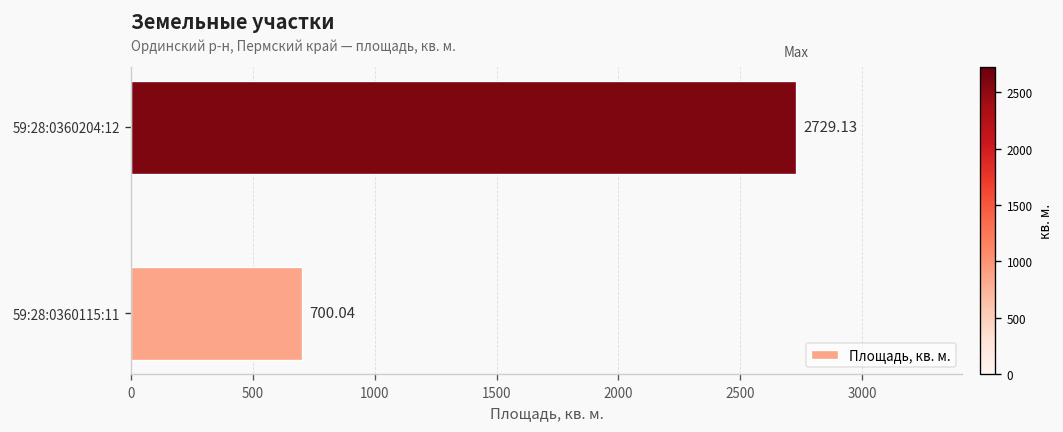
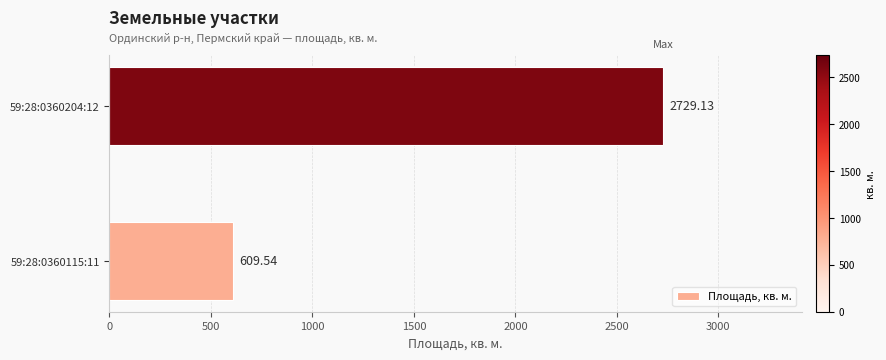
  {
    "59:28:0360204:12": 2729.13,
-   "59:28:0360115:11": 700.04
+   "59:28:0360115:11": 609.54
  }
